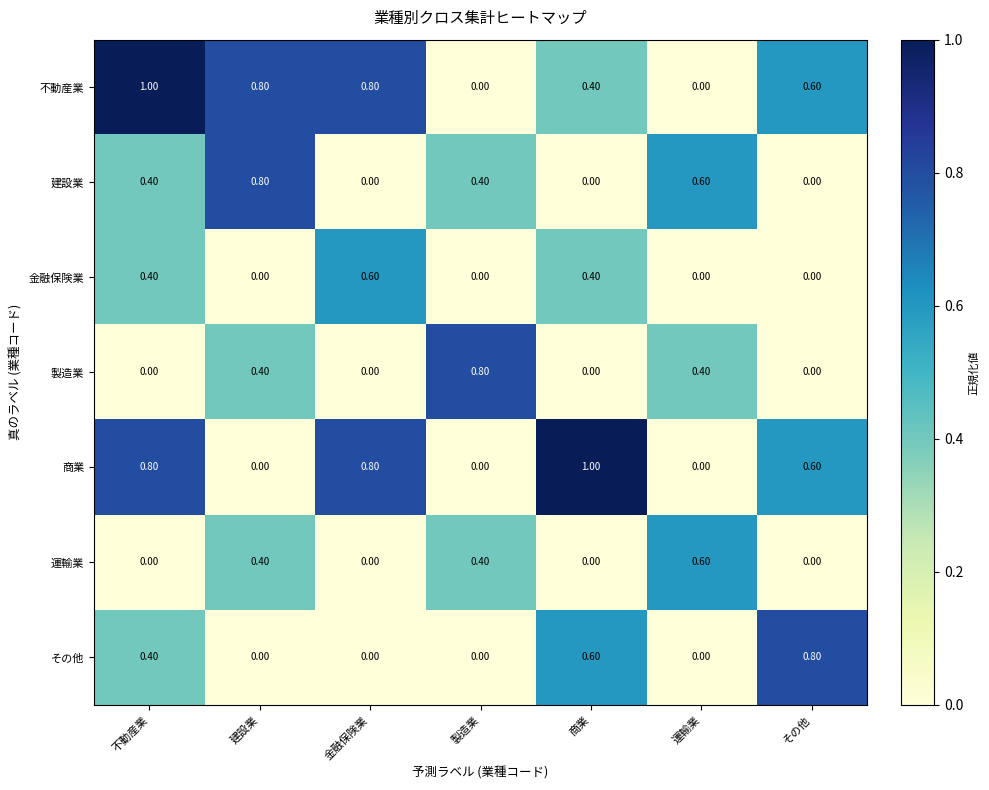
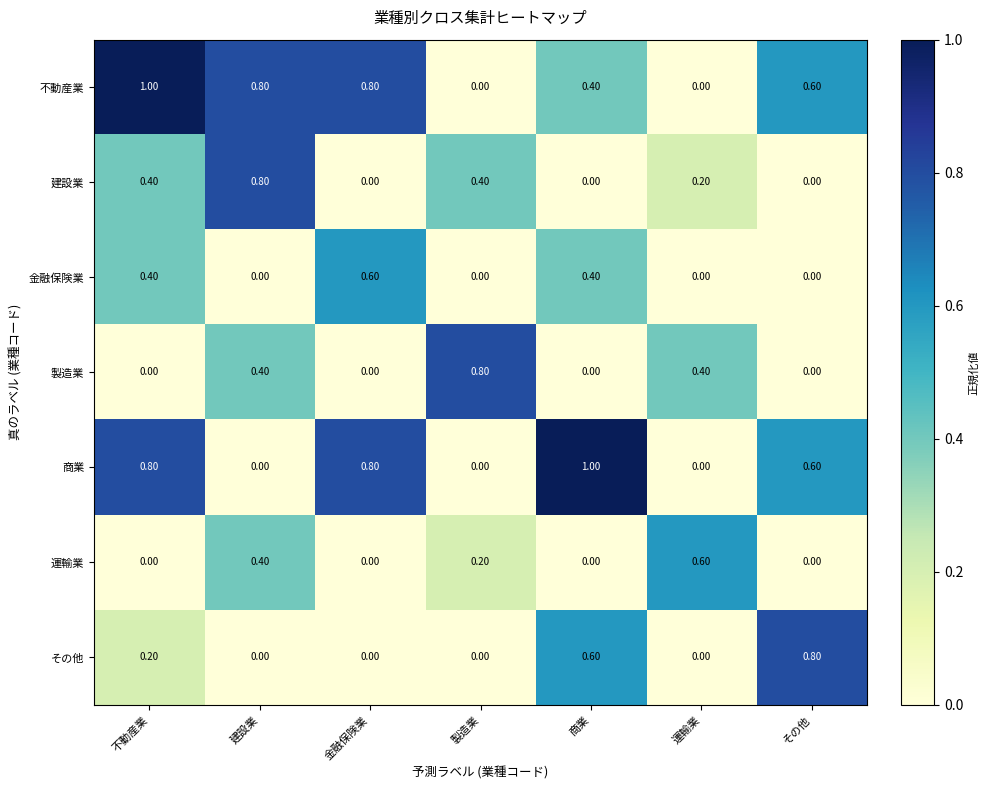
  {
    "不動産業": {
      "不動産業": 1.00,
      "建設業": 0.80,
      "金融保険業": 0.80,
      "製造業": 0.00,
      "商業": 0.40,
      "運輸業": 0.00,
      "その他": 0.60
    },
    "建設業": {
      "不動産業": 0.40,
      "建設業": 0.80,
      "金融保険業": 0.00,
      "製造業": 0.40,
      "商業": 0.00,
-     "運輸業": 0.60,
+     "運輸業": 0.20,
      "その他": 0.00
    },
    "金融保険業": {
      "不動産業": 0.40,
      "建設業": 0.00,
      "金融保険業": 0.60,
      "製造業": 0.00,
      "商業": 0.40,
      "運輸業": 0.00,
      "その他": 0.00
    },
    "製造業": {
      "不動産業": 0.00,
      "建設業": 0.40,
      "金融保険業": 0.00,
      "製造業": 0.80,
      "商業": 0.00,
      "運輸業": 0.40,
      "その他": 0.00
    },
    "商業": {
      "不動産業": 0.80,
      "建設業": 0.00,
      "金融保険業": 0.80,
      "製造業": 0.00,
      "商業": 1.00,
      "運輸業": 0.00,
      "その他": 0.60
    },
    "運輸業": {
      "不動産業": 0.00,
      "建設業": 0.40,
      "金融保険業": 0.00,
-     "製造業": 0.40,
+     "製造業": 0.20,
      "商業": 0.00,
      "運輸業": 0.60,
      "その他": 0.00
    },
    "その他": {
-     "不動産業": 0.40,
+     "不動産業": 0.20,
      "建設業": 0.00,
      "金融保険業": 0.00,
      "製造業": 0.00,
      "商業": 0.60,
      "運輸業": 0.00,
      "その他": 0.80
    }
  }
